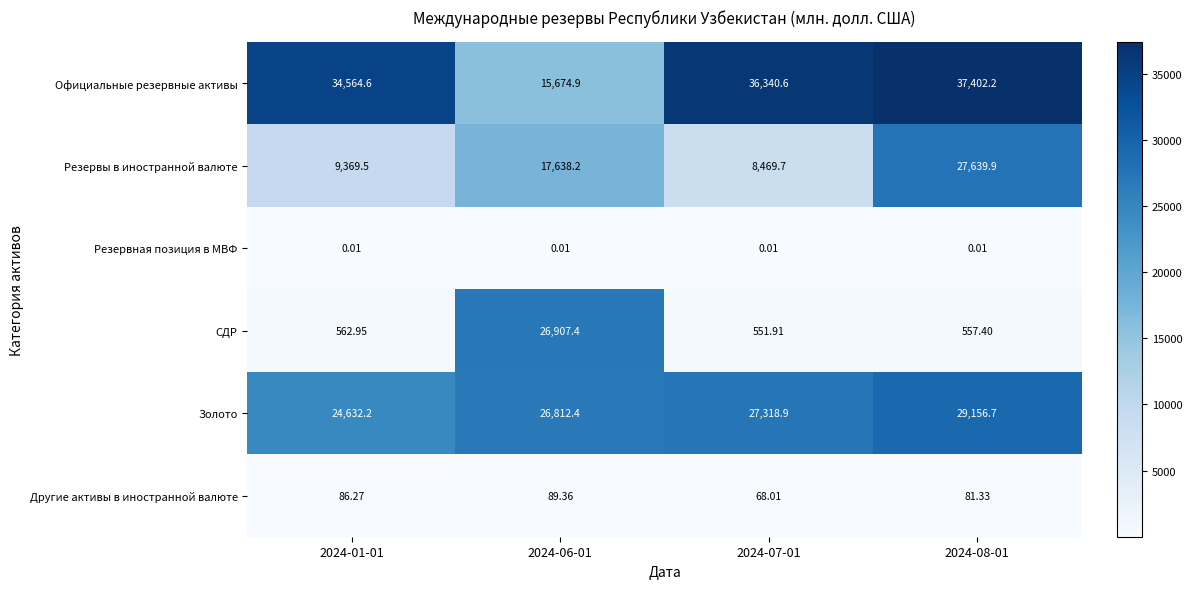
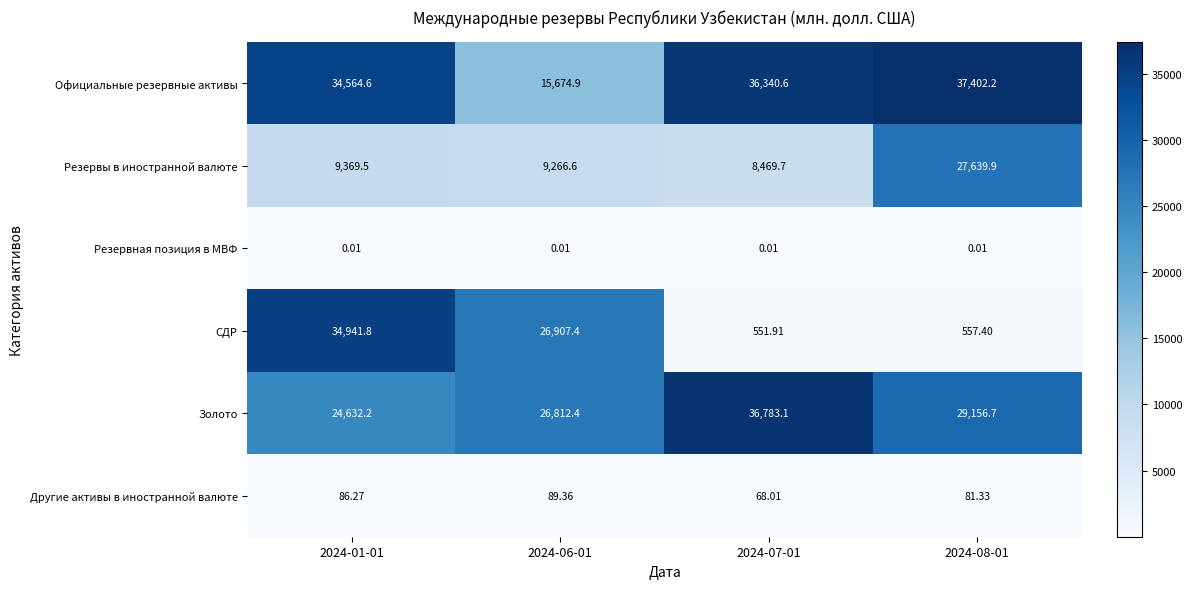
  {
    "Официальные резервные активы": {
      "2024-01-01": "34,564.6",
      "2024-06-01": "15,674.9",
      "2024-07-01": "36,340.6",
      "2024-08-01": "37,402.2"
    },
    "Резервы в иностранной валюте": {
      "2024-01-01": "9,369.5",
-     "2024-06-01": "17,638.2",
+     "2024-06-01": "9,266.6",
      "2024-07-01": "8,469.7",
      "2024-08-01": "27,639.9"
    },
    "Резервная позиция в МВФ": {
      "2024-01-01": "0.01",
      "2024-06-01": "0.01",
      "2024-07-01": "0.01",
      "2024-08-01": "0.01"
    },
    "СДР": {
-     "2024-01-01": "562.95",
+     "2024-01-01": "34,941.8",
      "2024-06-01": "26,907.4",
      "2024-07-01": "551.91",
      "2024-08-01": "557.40"
    },
    "Золото": {
      "2024-01-01": "24,632.2",
      "2024-06-01": "26,812.4",
-     "2024-07-01": "27,318.9",
+     "2024-07-01": "36,783.1",
      "2024-08-01": "29,156.7"
    },
    "Другие активы в иностранной валюте": {
      "2024-01-01": "86.27",
      "2024-06-01": "89.36",
      "2024-07-01": "68.01",
      "2024-08-01": "81.33"
    }
  }
